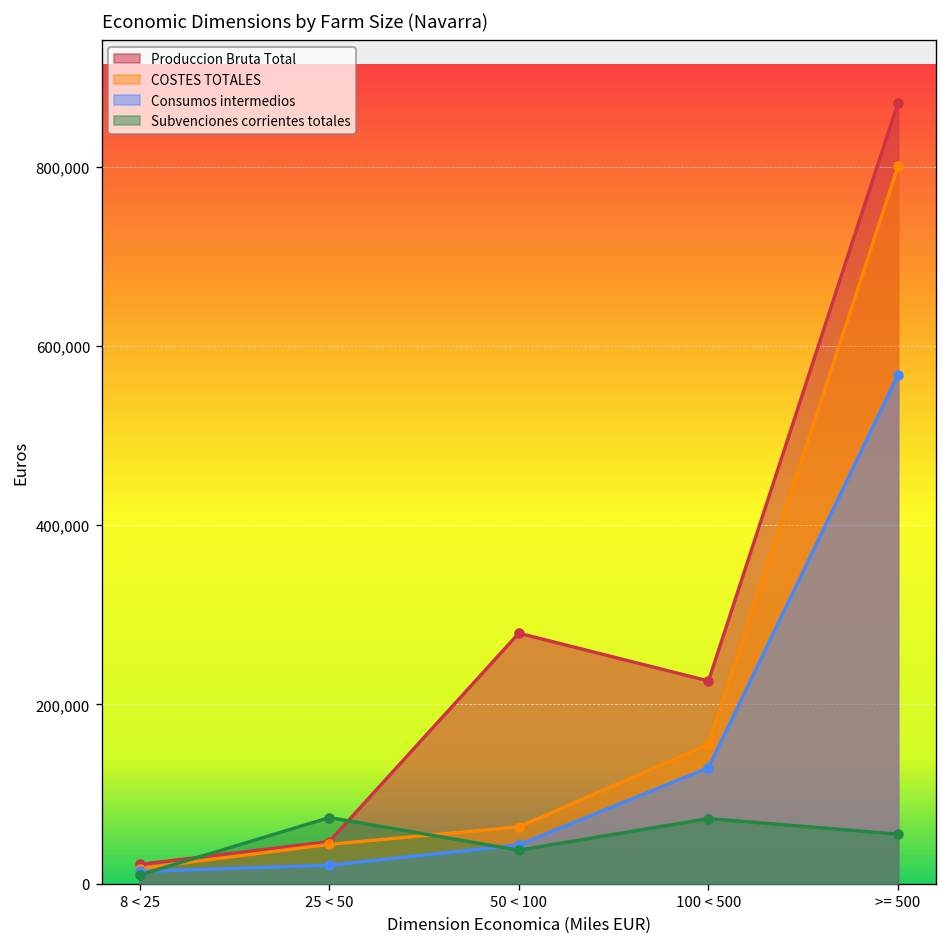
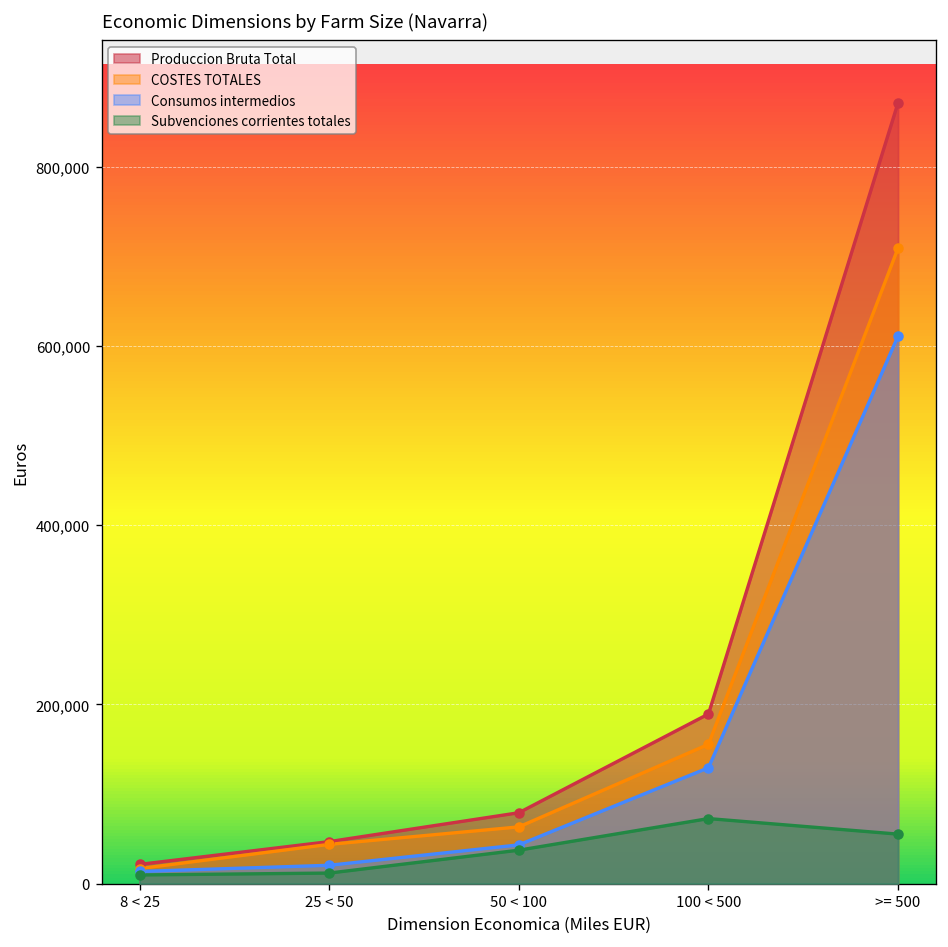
  {
    "Produccion Bruta Total": {
      "8 < 25": "20,000",
-     "50 < 100": "280,000",
-     "100 < 500": "230,000",
+     "50 < 100": "80,000",
+     "100 < 500": "190,000",
      ">= 500": "870,000"
    },
    "COSTES TOTALES": {
      "50 < 100": "60,000",
      "100 < 500": "160,000",
-     ">= 500": "800,000"
+     ">= 500": "710,000"
    },
    "Consumos intermedios": {
      "25 < 50": "20,000",
      "50 < 100": "40,000",
      "100 < 500": "130,000",
-     ">= 500": "570,000"
+     ">= 500": "610,000"
    },
    "Subvenciones corrientes totales": {
      "8 < 25": "10,000",
-     "25 < 50": "70,000",
+     "25 < 50": "10,000",
      "50 < 100": "40,000",
      "100 < 500": "70,000",
      ">= 500": "60,000"
    }
  }
